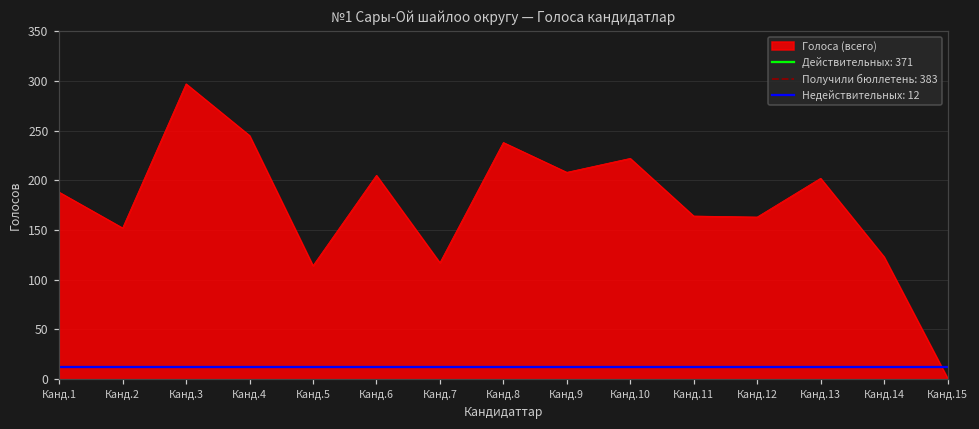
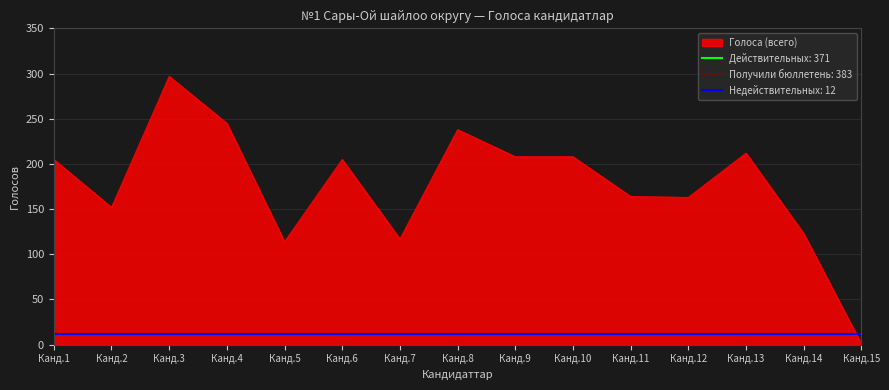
  {
    "Голоса (всего)": {
-     "Канд.1": 190,
+     "Канд.1": 210,
      "Канд.2": 150,
      "Канд.3": 300,
      "Канд.4": 250,
      "Канд.5": 110,
      "Канд.6": 210,
      "Канд.7": 120,
      "Канд.8": 240,
      "Канд.9": 210,
-     "Канд.10": 220,
+     "Канд.10": 210,
      "Канд.11": 160,
      "Канд.12": 160,
-     "Канд.13": 200,
+     "Канд.13": 210,
      "Канд.14": 120,
      "Канд.15": 0
    },
    "Недействительных: 12": {
      "Канд.1": 10,
      "Канд.2": 10,
      "Канд.3": 10,
      "Канд.4": 10,
      "Канд.5": 10,
      "Канд.6": 10,
      "Канд.7": 10,
      "Канд.8": 10,
      "Канд.9": 10,
      "Канд.10": 10,
      "Канд.11": 10,
      "Канд.12": 10,
      "Канд.13": 10,
      "Канд.14": 10,
      "Канд.15": 10
    }
  }
